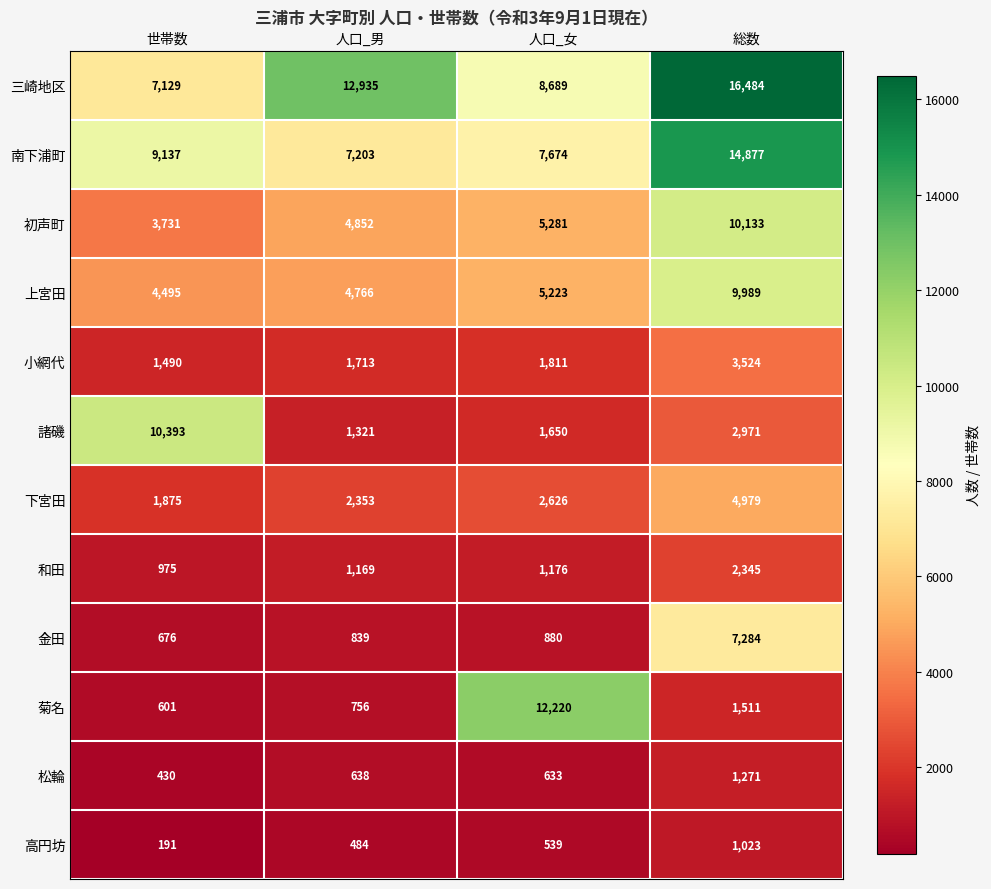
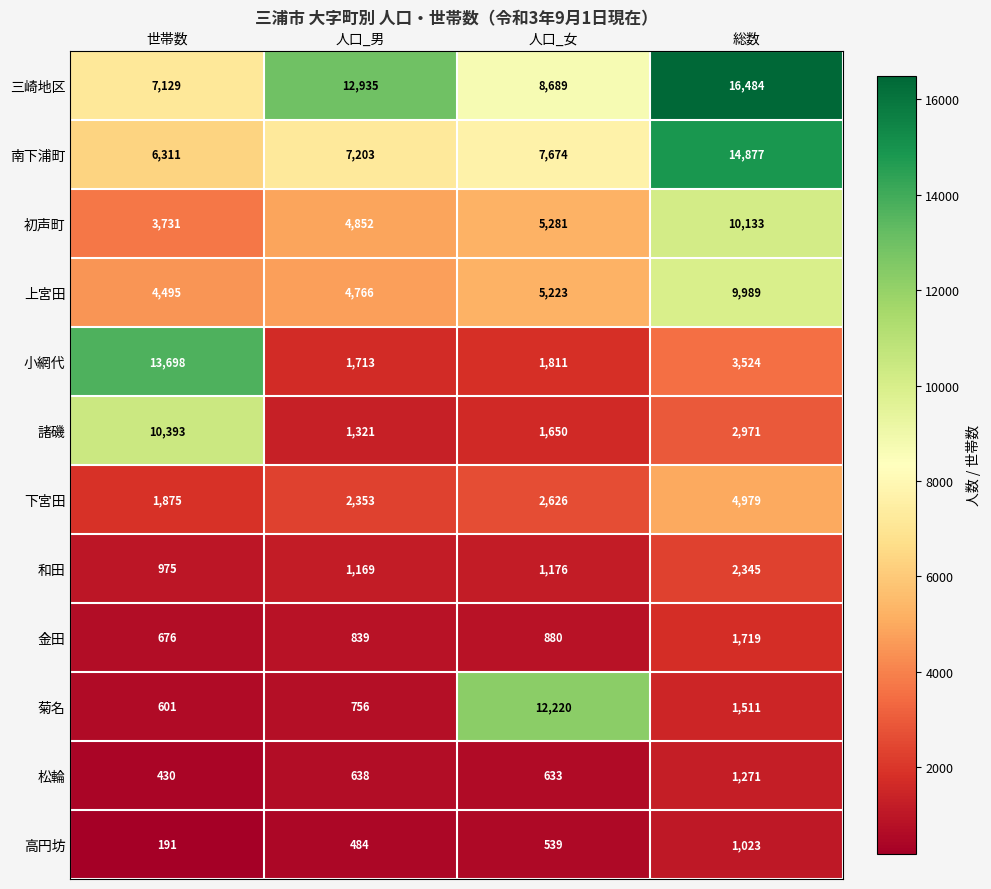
  {
    "三崎地区": {
      "世帯数": "7,129",
      "人口_男": "12,935",
      "人口_女": "8,689",
      "総数": "16,484"
    },
    "南下浦町": {
-     "世帯数": "9,137",
+     "世帯数": "6,311",
      "人口_男": "7,203",
      "人口_女": "7,674",
      "総数": "14,877"
    },
    "初声町": {
      "世帯数": "3,731",
      "人口_男": "4,852",
      "人口_女": "5,281",
      "総数": "10,133"
    },
    "上宮田": {
      "世帯数": "4,495",
      "人口_男": "4,766",
      "人口_女": "5,223",
      "総数": "9,989"
    },
    "小網代": {
-     "世帯数": "1,490",
+     "世帯数": "13,698",
      "人口_男": "1,713",
      "人口_女": "1,811",
      "総数": "3,524"
    },
    "諸磯": {
      "世帯数": "10,393",
      "人口_男": "1,321",
      "人口_女": "1,650",
      "総数": "2,971"
    },
    "下宮田": {
      "世帯数": "1,875",
      "人口_男": "2,353",
      "人口_女": "2,626",
      "総数": "4,979"
    },
    "和田": {
      "世帯数": "975",
      "人口_男": "1,169",
      "人口_女": "1,176",
      "総数": "2,345"
    },
    "金田": {
      "世帯数": "676",
      "人口_男": "839",
      "人口_女": "880",
-     "総数": "7,284"
+     "総数": "1,719"
    },
    "菊名": {
      "世帯数": "601",
      "人口_男": "756",
      "人口_女": "12,220",
      "総数": "1,511"
    },
    "松輪": {
      "世帯数": "430",
      "人口_男": "638",
      "人口_女": "633",
      "総数": "1,271"
    },
    "高円坊": {
      "世帯数": "191",
      "人口_男": "484",
      "人口_女": "539",
      "総数": "1,023"
    }
  }
